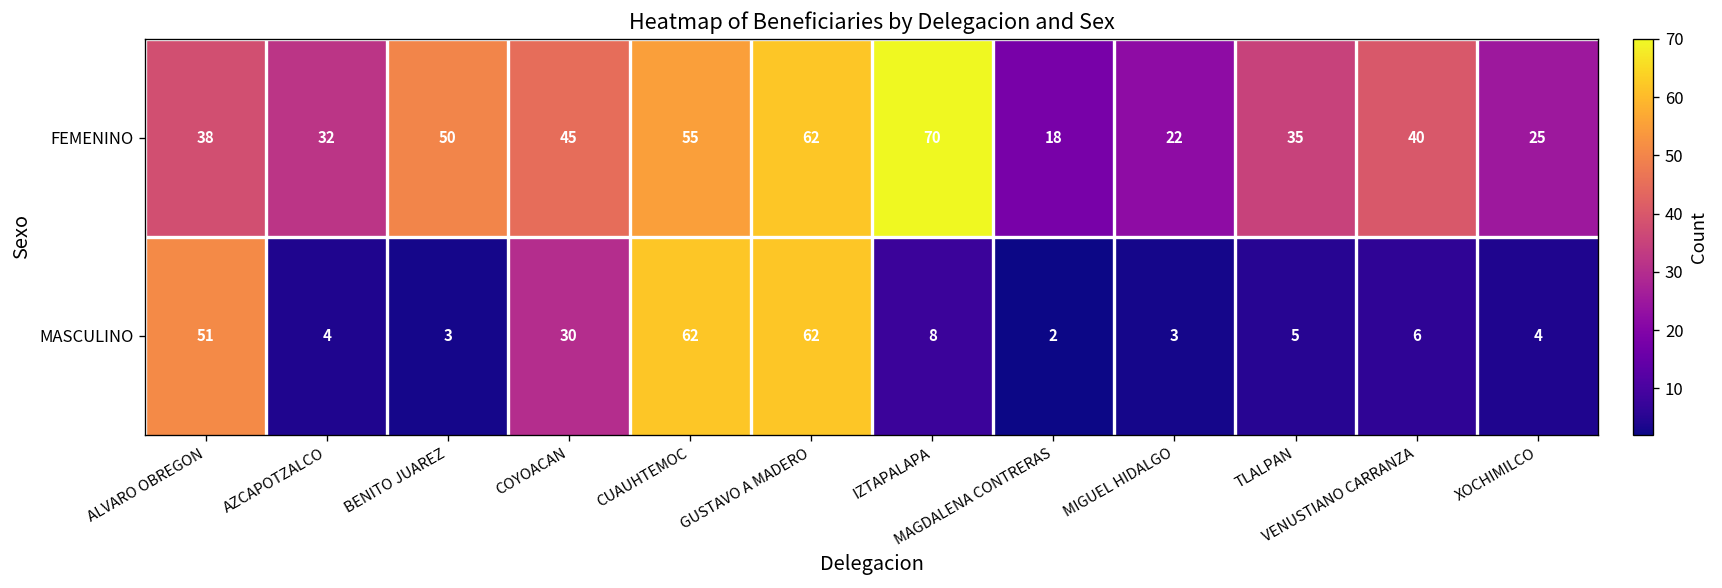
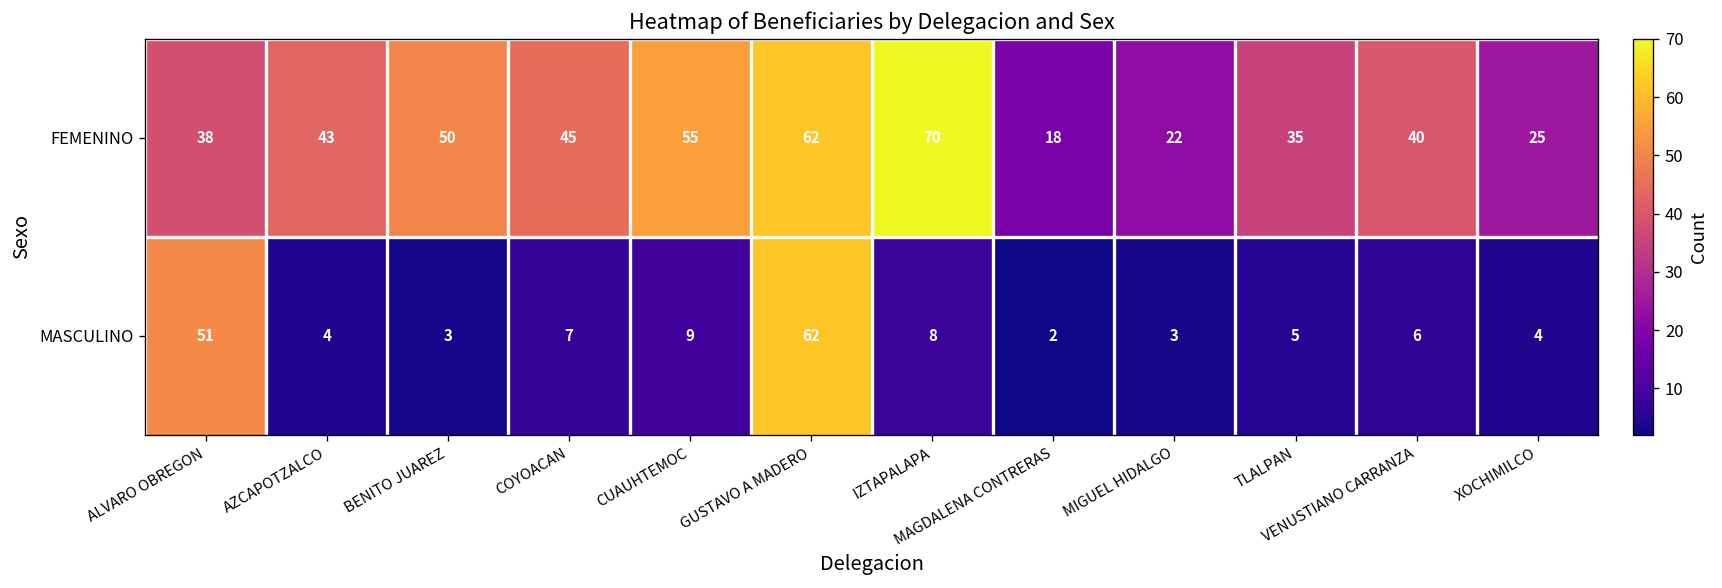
  {
    "FEMENINO": {
      "ALVARO OBREGON": 38,
-     "AZCAPOTZALCO": 32,
+     "AZCAPOTZALCO": 43,
      "BENITO JUAREZ": 50,
      "COYOACAN": 45,
      "CUAUHTEMOC": 55,
      "GUSTAVO A MADERO": 62,
      "IZTAPALAPA": 70,
      "MAGDALENA CONTRERAS": 18,
      "MIGUEL HIDALGO": 22,
      "TLALPAN": 35,
      "VENUSTIANO CARRANZA": 40,
      "XOCHIMILCO": 25
    },
    "MASCULINO": {
      "ALVARO OBREGON": 51,
      "AZCAPOTZALCO": 4,
      "BENITO JUAREZ": 3,
-     "COYOACAN": 30,
-     "CUAUHTEMOC": 62,
+     "COYOACAN": 7,
+     "CUAUHTEMOC": 9,
      "GUSTAVO A MADERO": 62,
      "IZTAPALAPA": 8,
      "MAGDALENA CONTRERAS": 2,
      "MIGUEL HIDALGO": 3,
      "TLALPAN": 5,
      "VENUSTIANO CARRANZA": 6,
      "XOCHIMILCO": 4
    }
  }
